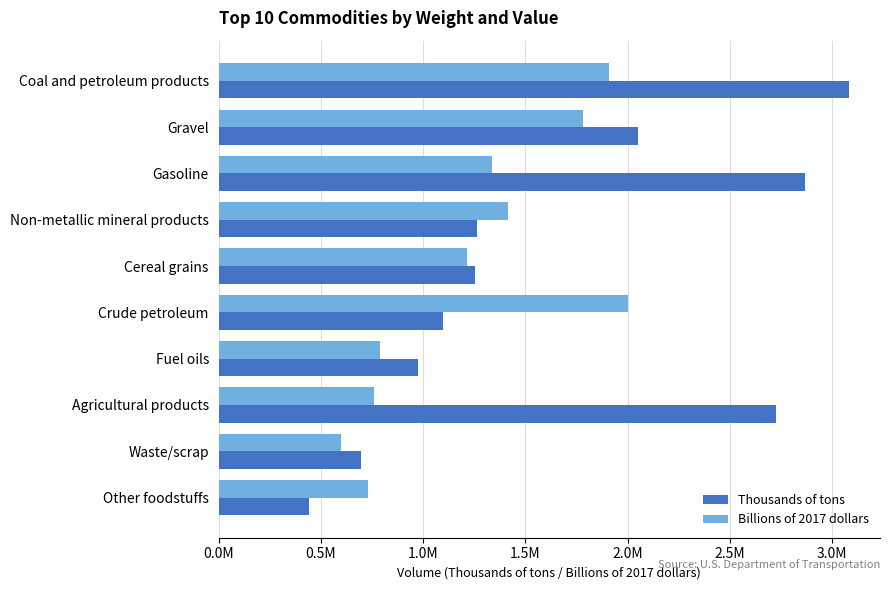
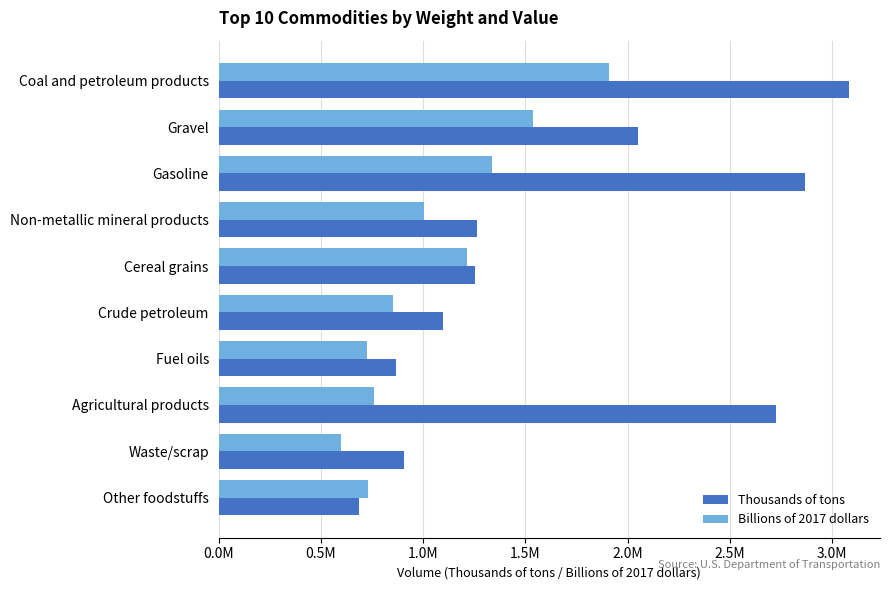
  {
    "Thousands of tons": {
      "Coal and petroleum products": 3080000,
      "Gravel": 2050000,
      "Gasoline": 2870000,
      "Non-metallic mineral products": 1260000,
      "Cereal grains": 1250000,
      "Crude petroleum": 1090000,
-     "Fuel oils": 970000,
+     "Fuel oils": 870000,
      "Agricultural products": 2720000,
-     "Waste/scrap": 700000,
-     "Other foodstuffs": 440000
+     "Waste/scrap": 910000,
+     "Other foodstuffs": 680000
    },
    "Billions of 2017 dollars": {
      "Coal and petroleum products": 1910000,
-     "Gravel": 1780000,
+     "Gravel": 1540000,
      "Gasoline": 1340000,
-     "Non-metallic mineral products": 1410000,
+     "Non-metallic mineral products": 1000000,
      "Cereal grains": 1210000,
-     "Crude petroleum": 2000000,
-     "Fuel oils": 790000,
+     "Crude petroleum": 850000,
+     "Fuel oils": 730000,
      "Agricultural products": 760000,
      "Waste/scrap": 600000,
      "Other foodstuffs": 730000
    }
  }
